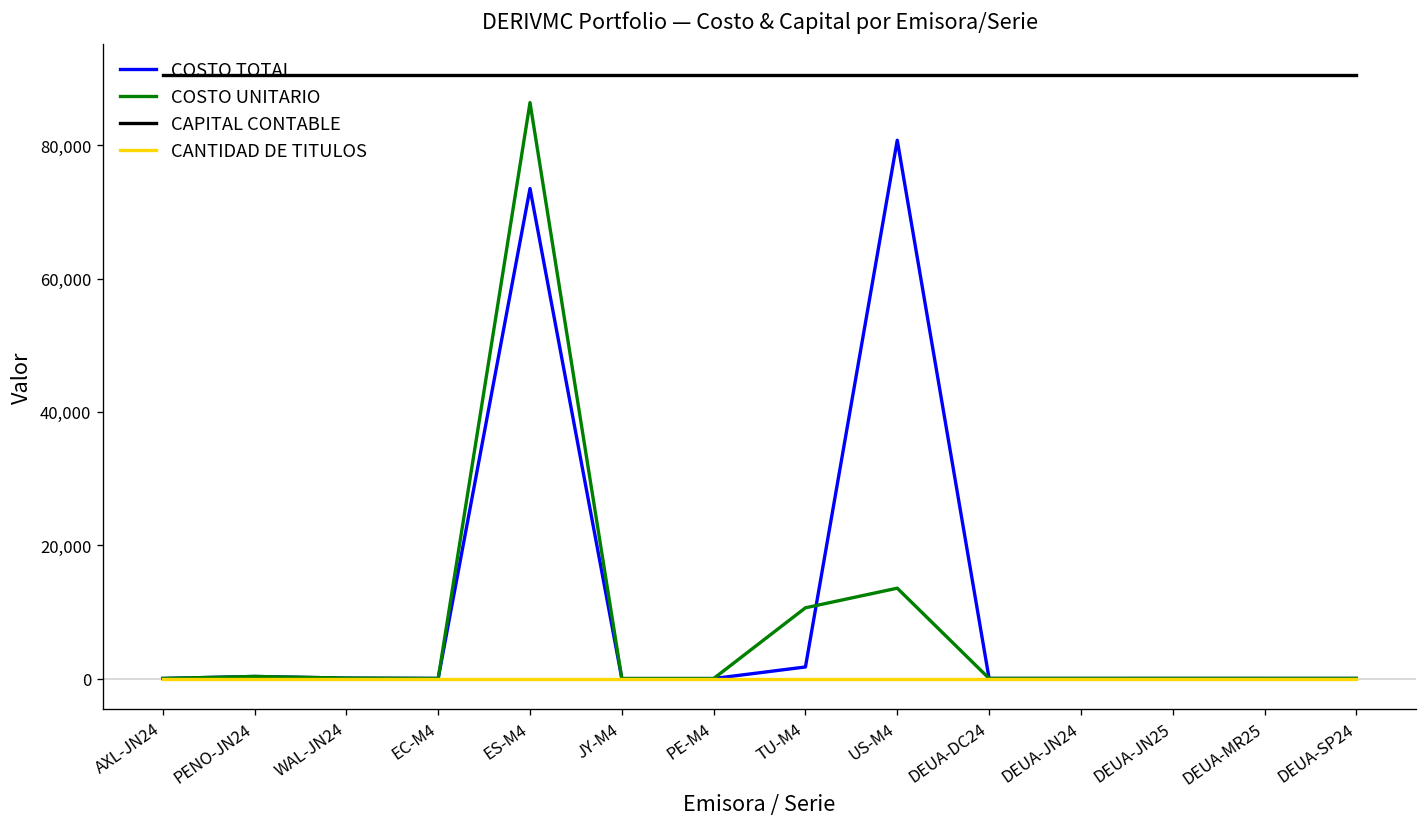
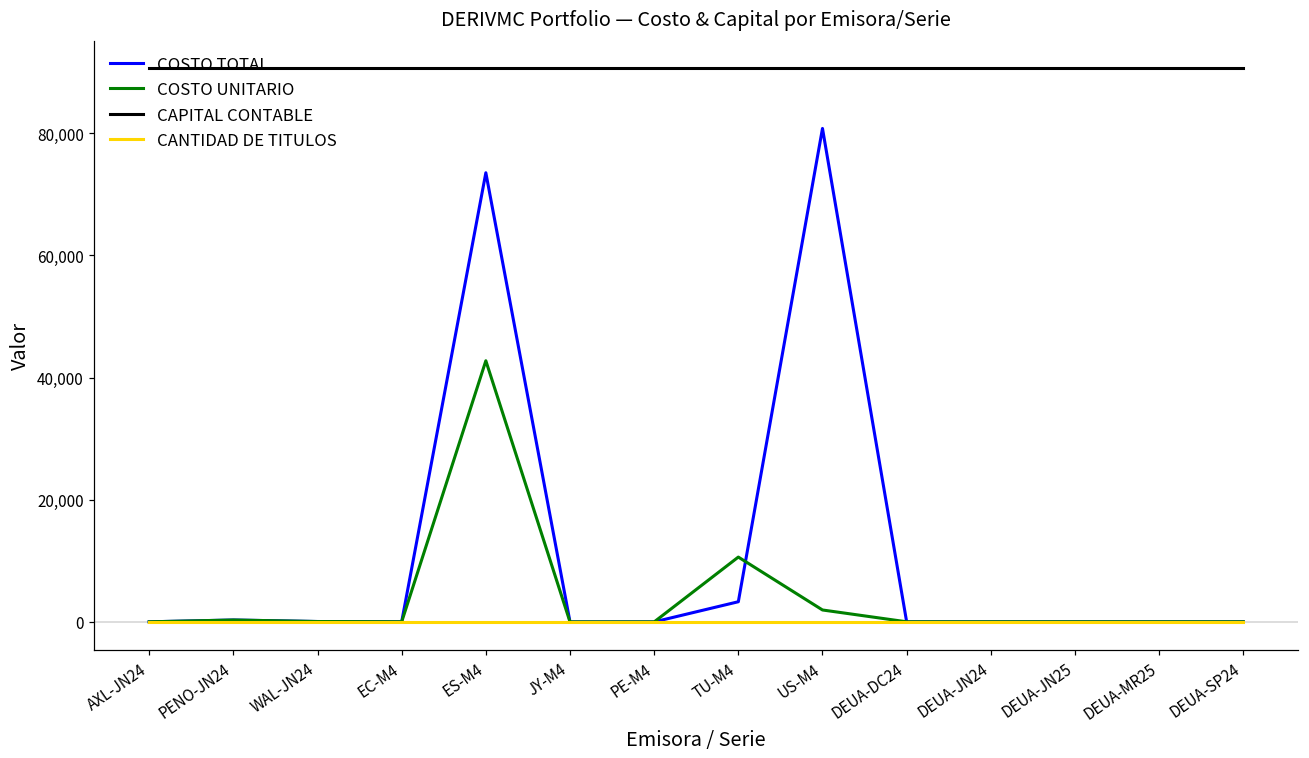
  {
    "COSTO TOTAL": {
      "ES-M4": "74,000",
-     "TU-M4": "2,000",
+     "TU-M4": "3,000",
      "US-M4": "81,000"
    },
    "COSTO UNITARIO": {
-     "ES-M4": "86,000",
+     "ES-M4": "43,000",
      "TU-M4": "11,000",
-     "US-M4": "14,000"
+     "US-M4": "2,000"
    },
    "CAPITAL CONTABLE": {
      "AXL-JN24": "91,000",
      "PENO-JN24": "91,000",
      "WAL-JN24": "91,000",
      "EC-M4": "91,000",
      "ES-M4": "91,000",
      "JY-M4": "91,000",
      "PE-M4": "91,000",
      "TU-M4": "91,000",
      "US-M4": "91,000",
      "DEUA-DC24": "91,000",
      "DEUA-JN24": "91,000",
      "DEUA-JN25": "91,000",
      "DEUA-MR25": "91,000",
      "DEUA-SP24": "91,000"
    },
    "CANTIDAD DE TITULOS": {
      "ES-M4": "0",
      "TU-M4": "0",
      "US-M4": "0"
    }
  }
